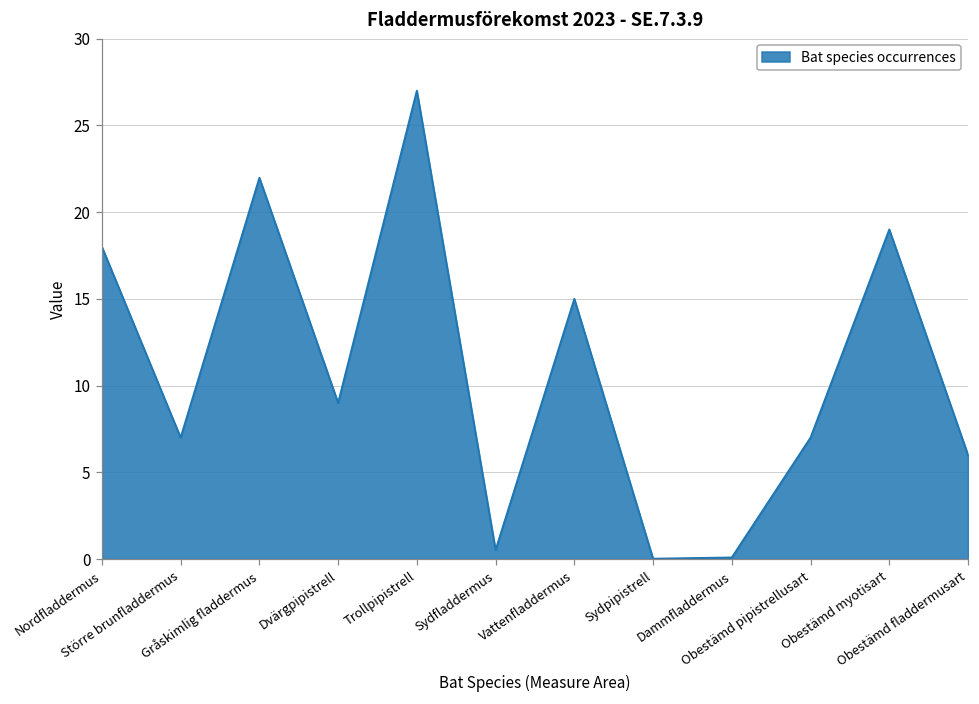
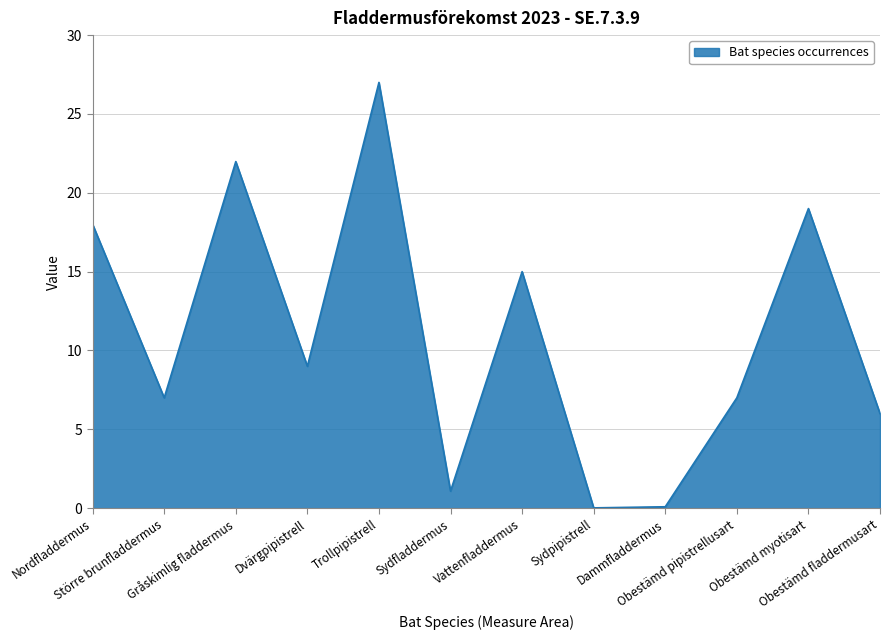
  {
    "Nordfladdermus": 18.0,
    "Större brunfladdermus": 7.0,
    "Gråskimlig fladdermus": 22.0,
    "Dvärgpipistrell": 9.0,
    "Trollpipistrell": 27.0,
-   "Sydfladdermus": 0.5,
+   "Sydfladdermus": 1.1,
    "Vattenfladdermus": 15.0,
    "Sydpipistrell": 0.0,
    "Dammfladdermus": 0.1,
    "Obestämd pipistrellusart": 7.0,
    "Obestämd myotisart": 19.0,
    "Obestämd fladdermusart": 6.0
  }
